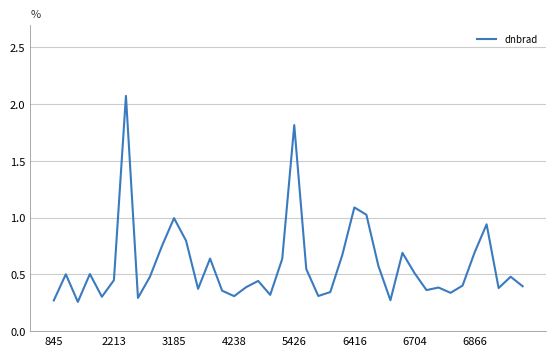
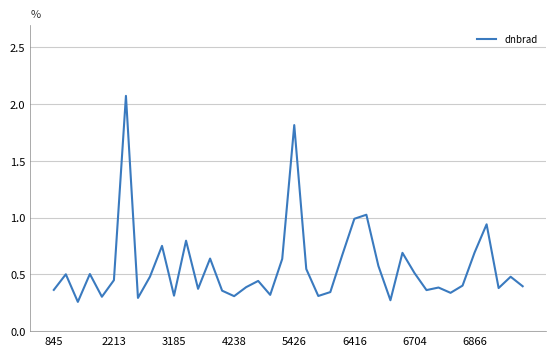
  {
-   "845": 0.27,
+   "845": 0.36,
    "2213": 0.45,
-   "3185": 1.00,
+   "3185": 0.31,
    "4238": 0.31,
    "5426": 1.81,
-   "6416": 1.09,
+   "6416": 0.99,
    "6704": 0.51,
    "6866": 0.69
  }
